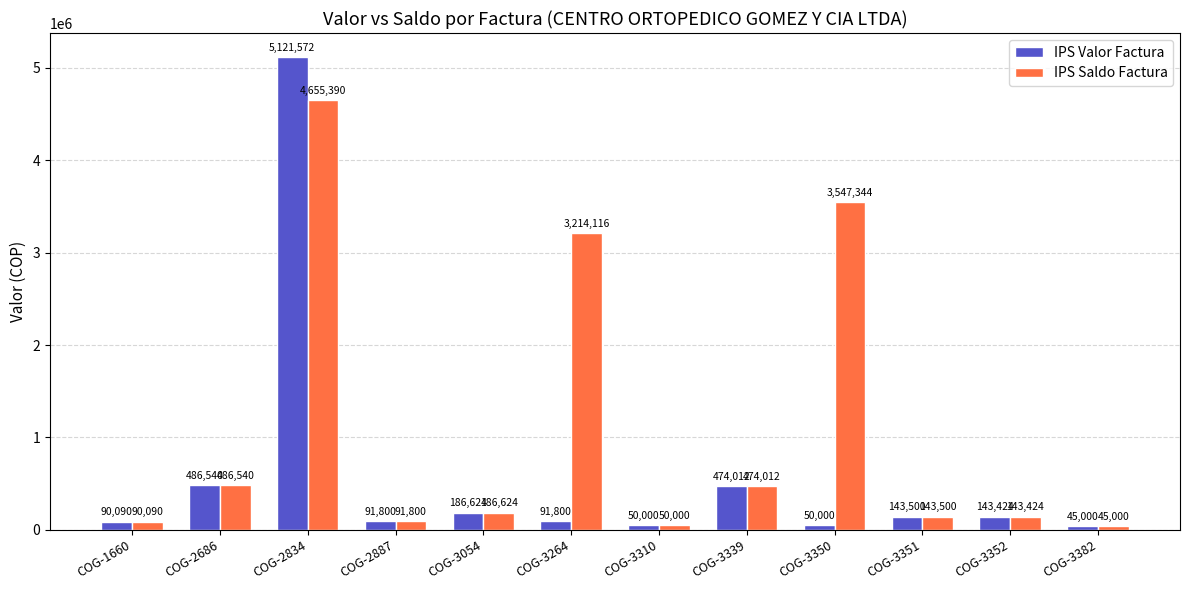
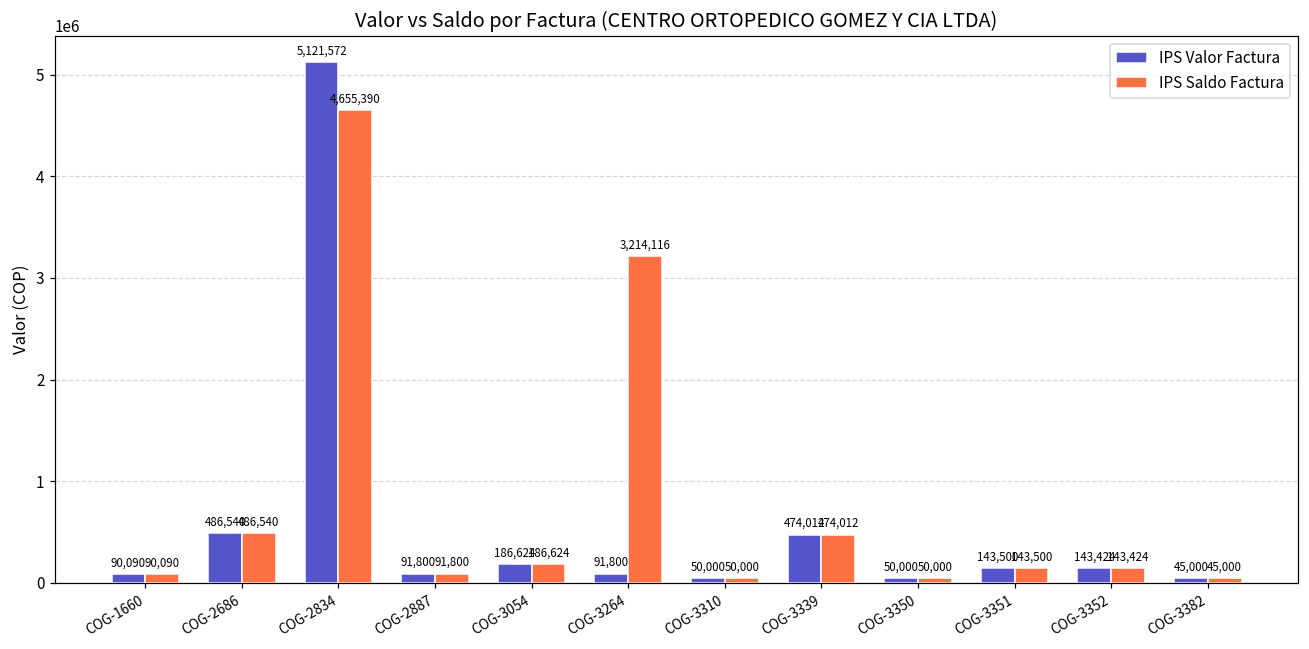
  {
    "IPS Valor Factura": {
      "COG-1660": "90,090",
      "COG-2834": "5,121,572",
      "COG-2887": "91,800",
      "COG-3264": "91,800",
      "COG-3310": "50,000",
      "COG-3350": "50,000",
      "COG-3382": "45,000"
    },
    "IPS Saldo Factura": {
      "COG-1660": "90,090",
      "COG-2834": "4,655,390",
      "COG-2887": "91,800",
      "COG-3264": "3,214,116",
      "COG-3310": "50,000",
-     "COG-3350": "3,547,344",
+     "COG-3350": "50,000",
      "COG-3382": "45,000"
    }
  }
